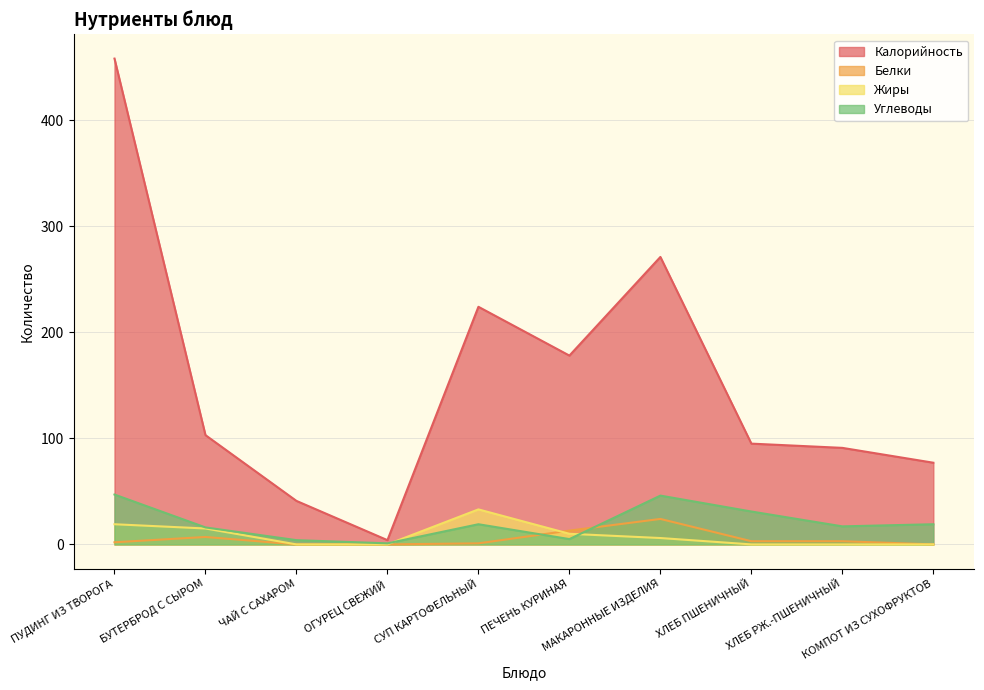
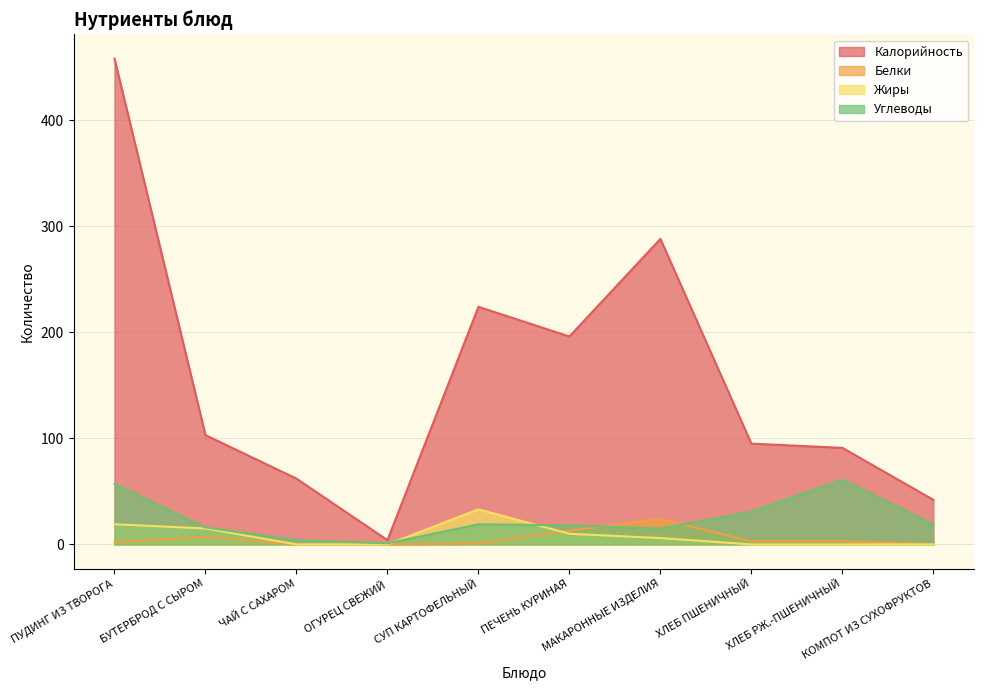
  {
    "Калорийность": {
      "ПУДИНГ ИЗ ТВОРОГА": 458,
      "БУТЕРБРОД С СЫРОМ": 103,
-     "ЧАЙ С САХАРОМ": 41,
+     "ЧАЙ С САХАРОМ": 62,
      "ОГУРЕЦ СВЕЖИЙ": 4,
      "СУП КАРТОФЕЛЬНЫЙ": 224,
-     "ПЕЧЕНЬ КУРИНАЯ": 178,
-     "МАКАРОННЫЕ ИЗДЕЛИЯ": 271,
+     "ПЕЧЕНЬ КУРИНАЯ": 196,
+     "МАКАРОННЫЕ ИЗДЕЛИЯ": 288,
      "ХЛЕБ ПШЕНИЧНЫЙ": 95,
      "ХЛЕБ РЖ.-ПШЕНИЧНЫЙ": 91,
-     "КОМПОТ ИЗ СУХОФРУКТОВ": 77
+     "КОМПОТ ИЗ СУХОФРУКТОВ": 42
    },
    "Белки": {
      "ПУДИНГ ИЗ ТВОРОГА": 2,
      "БУТЕРБРОД С СЫРОМ": 7,
      "СУП КАРТОФЕЛЬНЫЙ": 1,
      "ПЕЧЕНЬ КУРИНАЯ": 13,
      "МАКАРОННЫЕ ИЗДЕЛИЯ": 24,
      "ХЛЕБ ПШЕНИЧНЫЙ": 3,
      "ХЛЕБ РЖ.-ПШЕНИЧНЫЙ": 3
    },
    "Жиры": {
      "ПУДИНГ ИЗ ТВОРОГА": 19,
      "СУП КАРТОФЕЛЬНЫЙ": 33,
      "ПЕЧЕНЬ КУРИНАЯ": 10,
      "МАКАРОННЫЕ ИЗДЕЛИЯ": 6,
      "ХЛЕБ ПШЕНИЧНЫЙ": 0,
      "ХЛЕБ РЖ.-ПШЕНИЧНЫЙ": 0
    },
    "Углеводы": {
-     "ПУДИНГ ИЗ ТВОРОГА": 47,
+     "ПУДИНГ ИЗ ТВОРОГА": 57,
      "ЧАЙ С САХАРОМ": 4,
      "СУП КАРТОФЕЛЬНЫЙ": 19,
-     "ПЕЧЕНЬ КУРИНАЯ": 5,
-     "МАКАРОННЫЕ ИЗДЕЛИЯ": 46,
+     "ПЕЧЕНЬ КУРИНАЯ": 18,
+     "МАКАРОННЫЕ ИЗДЕЛИЯ": 15,
      "ХЛЕБ ПШЕНИЧНЫЙ": 31,
-     "ХЛЕБ РЖ.-ПШЕНИЧНЫЙ": 17,
+     "ХЛЕБ РЖ.-ПШЕНИЧНЫЙ": 61,
      "КОМПОТ ИЗ СУХОФРУКТОВ": 19
    }
  }
